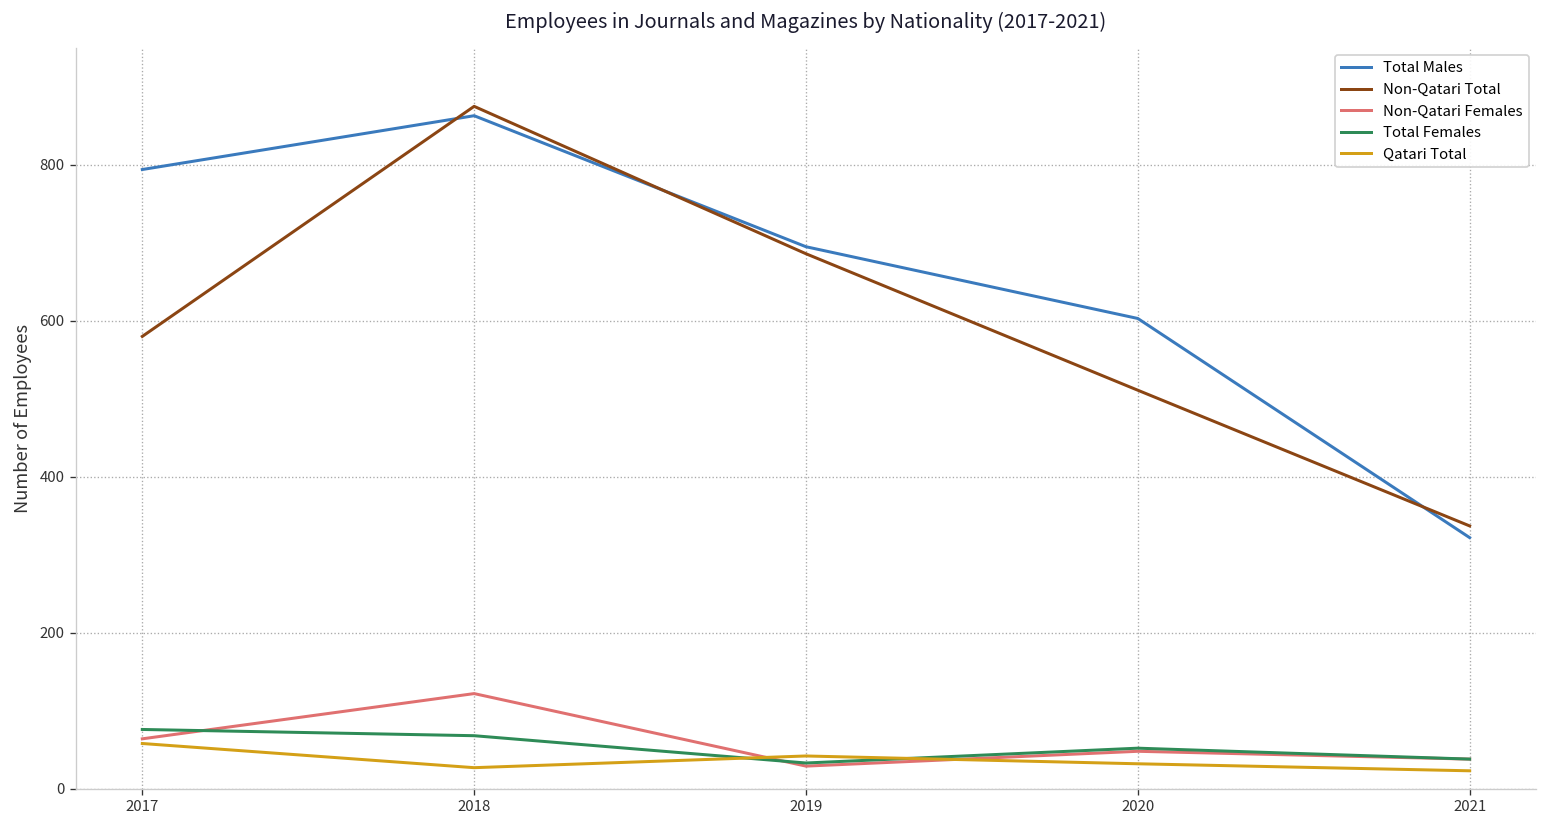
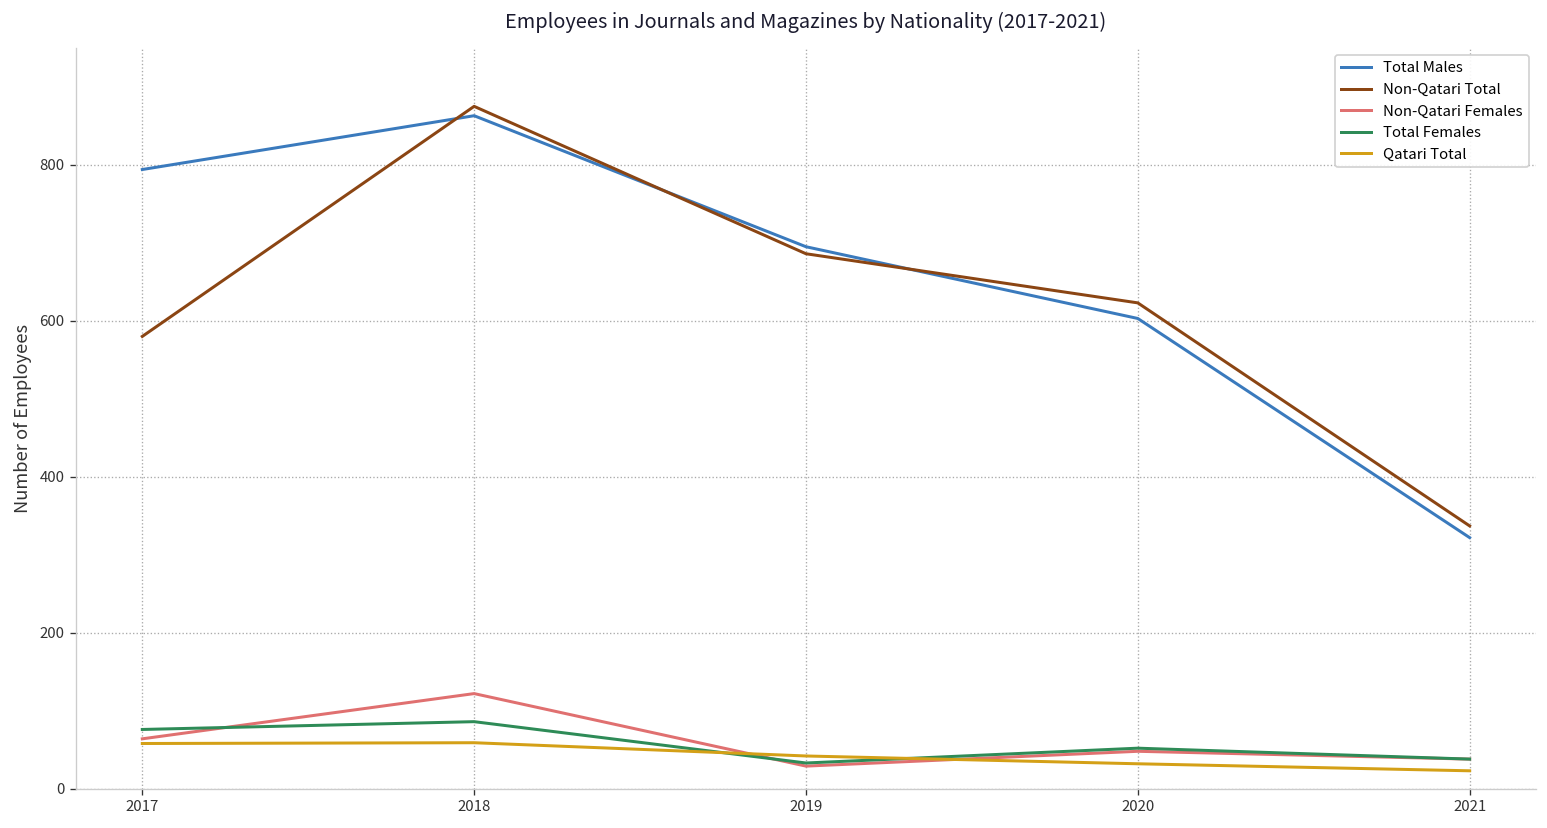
  {
    "Total Males": {
      "2017": 790,
      "2018": 860,
      "2019": 700,
      "2020": 600,
      "2021": 320
    },
    "Non-Qatari Total": {
      "2017": 580,
      "2018": 880,
      "2019": 690,
-     "2020": 510,
+     "2020": 620,
      "2021": 340
    },
    "Non-Qatari Females": {
      "2017": 60,
      "2018": 120,
      "2019": 30,
      "2020": 50
    },
    "Total Females": {
      "2017": 80,
-     "2018": 70,
+     "2018": 90,
      "2019": 30,
      "2020": 50
    },
    "Qatari Total": {
      "2017": 60,
-     "2018": 30,
+     "2018": 60,
      "2019": 40,
      "2020": 30,
      "2021": 20
    }
  }
